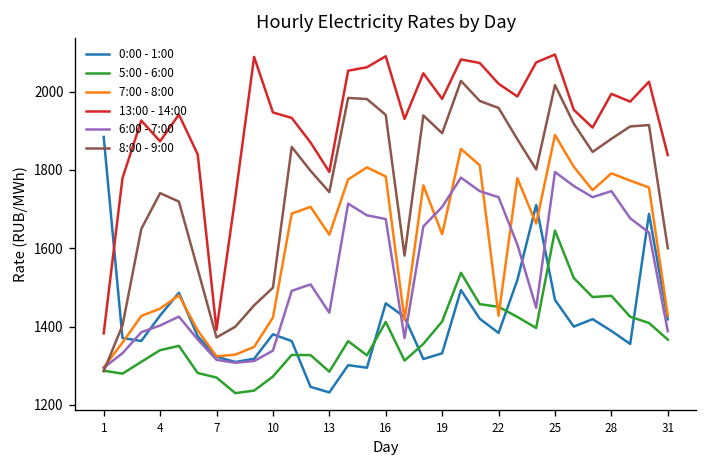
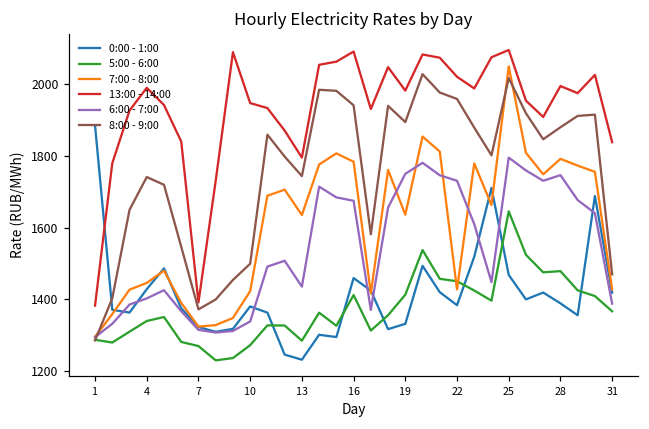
  {
    "0:00 - 1:00": {
      "1": 1880,
      "4": 1430,
      "10": 1380,
      "13": 1230,
      "16": 1460,
      "19": 1330,
      "22": 1380,
      "25": 1470,
      "28": 1390,
      "31": 1420
    },
    "5:00 - 6:00": {
      "4": 1340,
      "7": 1270,
      "10": 1270,
      "13": 1290,
      "16": 1410,
      "19": 1410,
      "22": 1450,
      "25": 1650,
      "28": 1480,
      "31": 1370
    },
    "7:00 - 8:00": {
      "4": 1450,
      "10": 1420,
      "13": 1630,
      "16": 1780,
      "19": 1640,
      "22": 1430,
-     "25": 1890,
+     "25": 2050,
      "28": 1790,
      "31": 1430
    },
    "13:00 - 14:00": {
      "1": 1380,
-     "4": 1870,
+     "4": 1990,
      "7": 1390,
      "10": 1950,
      "13": 1790,
      "16": 2090,
      "19": 1980,
      "22": 2020,
      "25": 2090,
      "28": 1990,
      "31": 1840
    },
    "6:00 - 7:00": {
      "4": 1400,
      "7": 1320,
      "10": 1340,
      "13": 1440,
      "16": 1670,
-     "19": 1710,
+     "19": 1750,
      "22": 1730,
      "25": 1790,
      "28": 1750,
      "31": 1390
    },
    "8:00 - 9:00": {
      "4": 1740,
      "7": 1370,
      "10": 1500,
      "13": 1740,
      "16": 1940,
      "19": 1890,
      "22": 1960,
      "25": 2020,
      "28": 1880,
-     "31": 1600
+     "31": 1470
    }
  }
